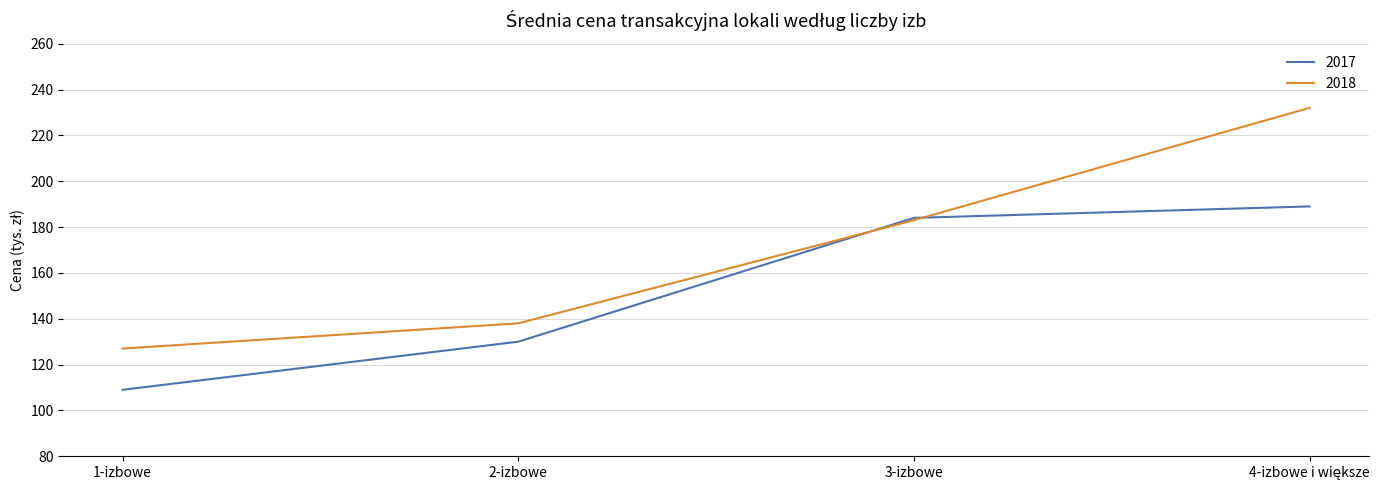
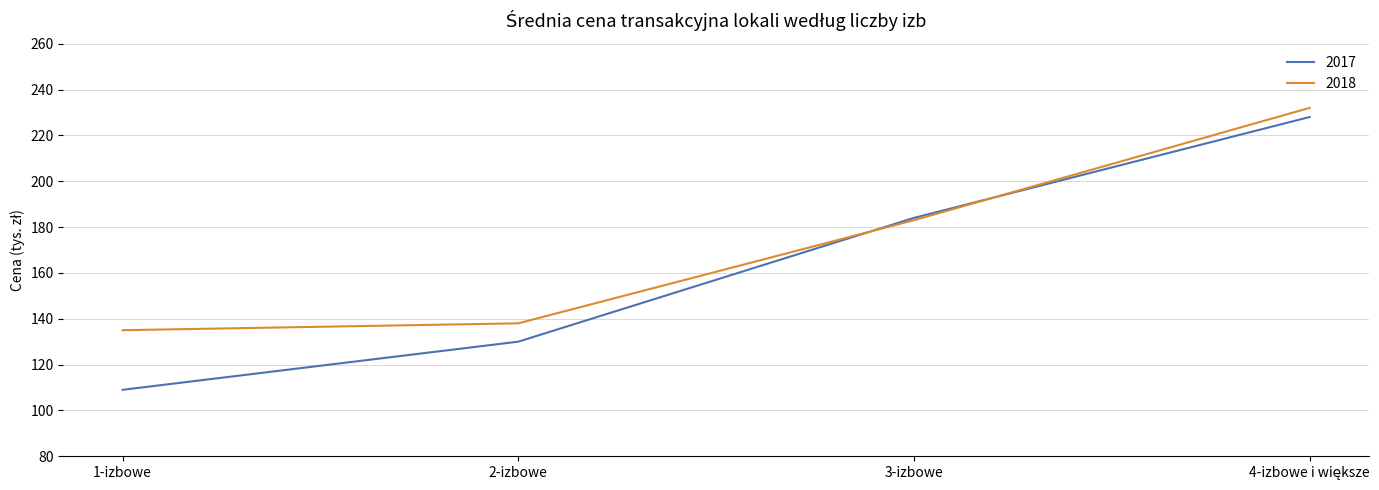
  {
    "2017": {
      "1-izbowe": 109,
      "2-izbowe": 130,
-     "4-izbowe i większe": 189
+     "4-izbowe i większe": 228
    },
    "2018": {
-     "1-izbowe": 127,
+     "1-izbowe": 135,
      "2-izbowe": 138,
      "4-izbowe i większe": 232
    }
  }
